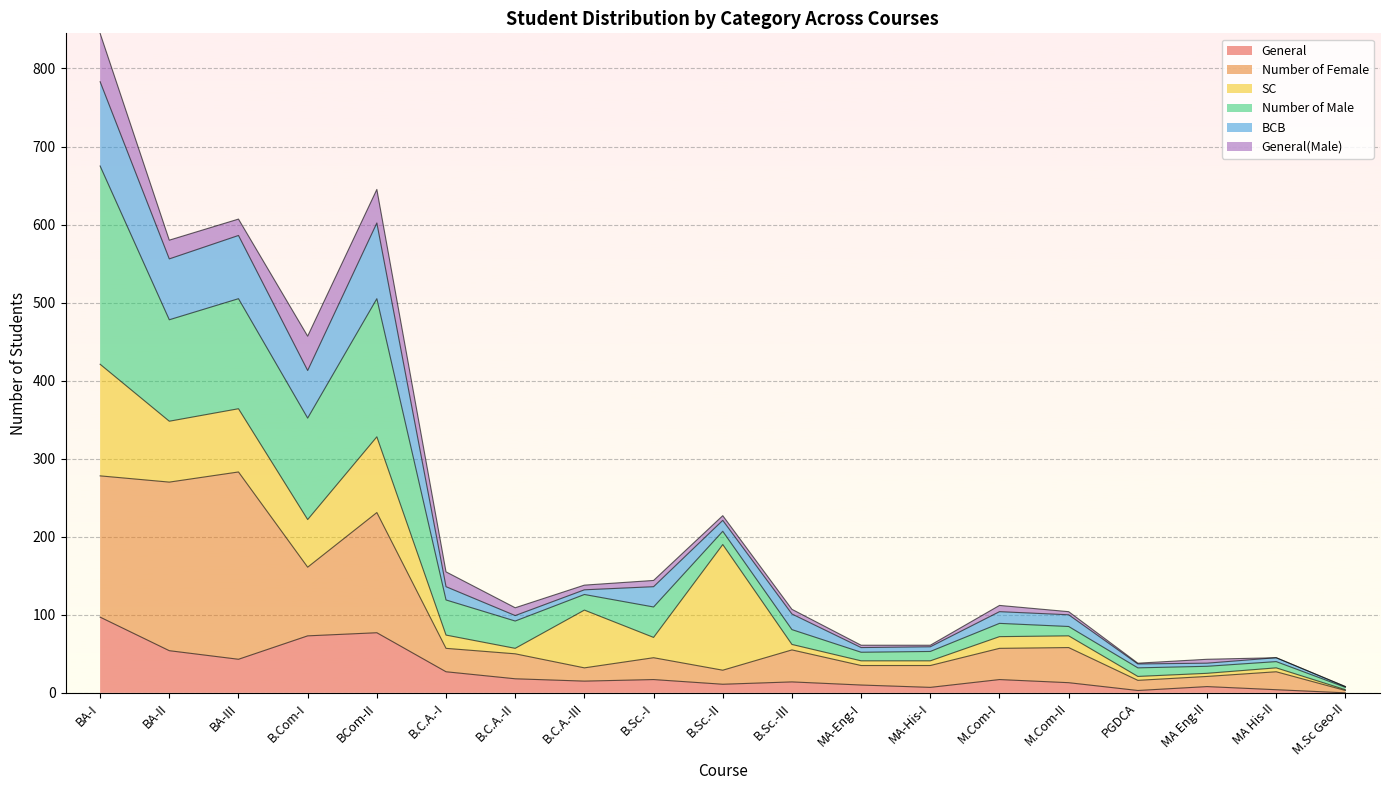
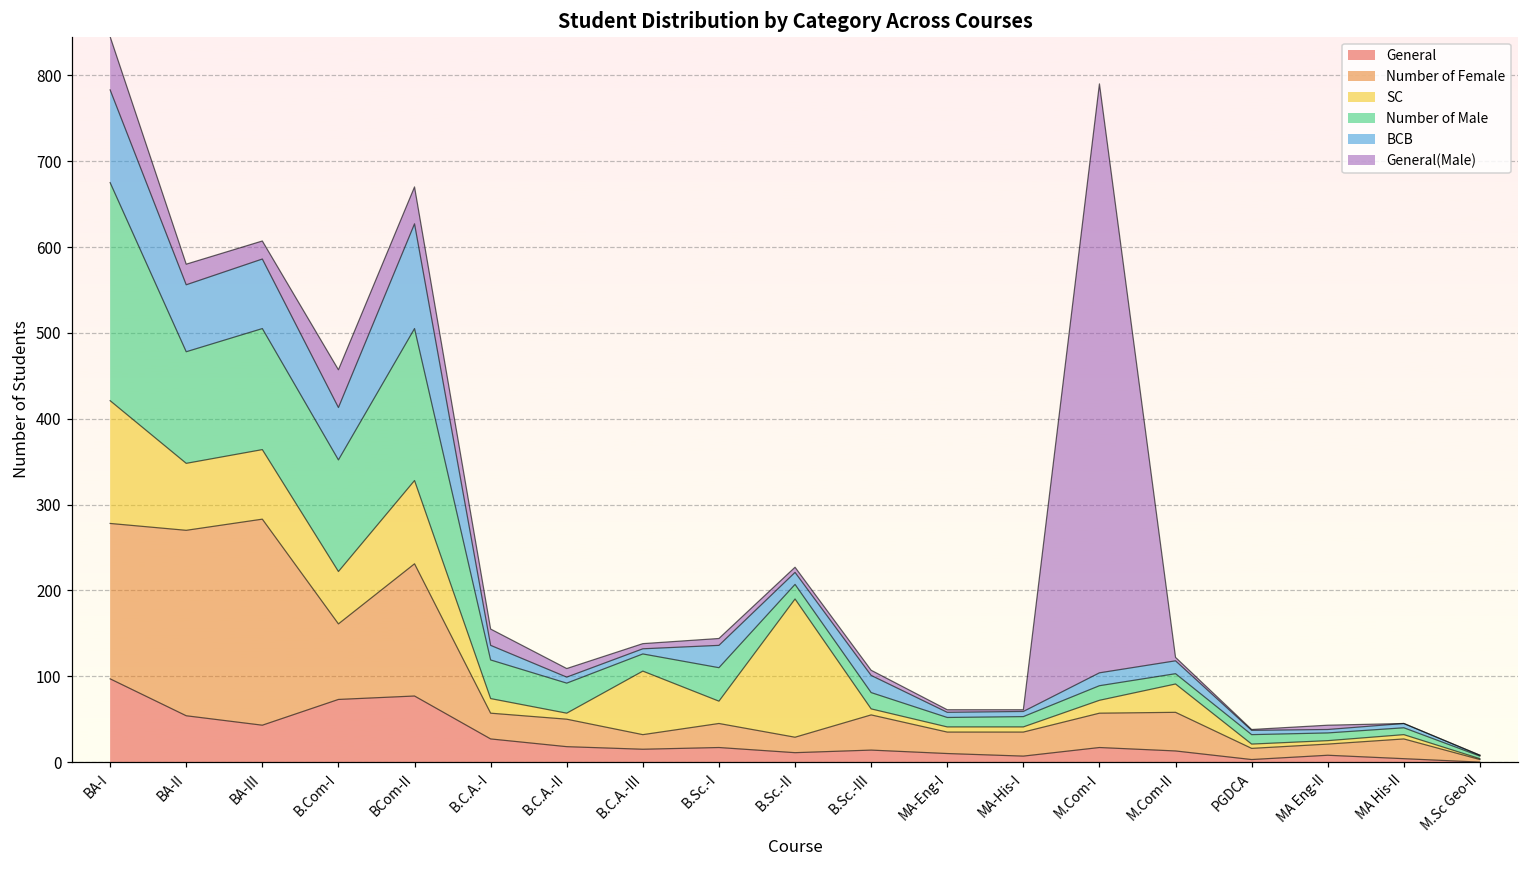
  {
    "SC": {
      "BA-I": 140,
      "BA-II": 80,
      "BA-III": 80,
      "B.Com-I": 60,
      "BCom-II": 100,
      "B.C.A.-I": 20,
      "B.C.A.-II": 10,
      "B.C.A.-III": 70,
      "B.Sc.-I": 30,
      "B.Sc.-II": 160,
      "B.Sc.-III": 10,
      "MA-Eng-I": 10,
      "MA-His-I": 10,
      "M.Com-I": 20,
-     "M.Com-II": 20,
+     "M.Com-II": 30,
      "PGDCA": 10,
      "MA Eng-II": 0,
      "MA His-II": 10
    },
    "Number of Male": {
      "BA-I": 250,
      "BA-II": 130,
      "BA-III": 140,
      "B.Com-I": 130,
      "BCom-II": 180,
      "B.C.A.-I": 50,
      "B.C.A.-II": 40,
      "B.C.A.-III": 20,
      "B.Sc.-I": 40,
      "B.Sc.-II": 20,
      "B.Sc.-III": 20,
      "MA-Eng-I": 10,
      "MA-His-I": 10,
      "M.Com-I": 20,
      "M.Com-II": 10,
      "PGDCA": 10,
      "MA Eng-II": 10,
      "MA His-II": 10
    },
    "BCB": {
      "BA-I": 110,
      "BA-II": 80,
      "BA-III": 80,
      "B.Com-I": 60,
-     "BCom-II": 100,
+     "BCom-II": 120,
      "B.C.A.-I": 20,
      "B.C.A.-II": 10,
      "B.C.A.-III": 10,
      "B.Sc.-I": 30,
      "B.Sc.-II": 10,
      "B.Sc.-III": 20,
      "M.Com-I": 20,
      "M.Com-II": 20,
      "MA Eng-II": 0
    },
    "General(Male)": {
      "BA-I": 60,
      "BA-II": 20,
      "BA-III": 20,
      "B.Com-I": 40,
      "BCom-II": 40,
      "B.C.A.-I": 20,
      "B.C.A.-II": 10,
      "B.C.A.-III": 10,
      "B.Sc.-I": 10,
      "B.Sc.-II": 10,
      "B.Sc.-III": 10,
-     "M.Com-I": 10,
+     "M.Com-I": 690,
      "M.Com-II": 0,
      "MA Eng-II": 10
    }
  }
